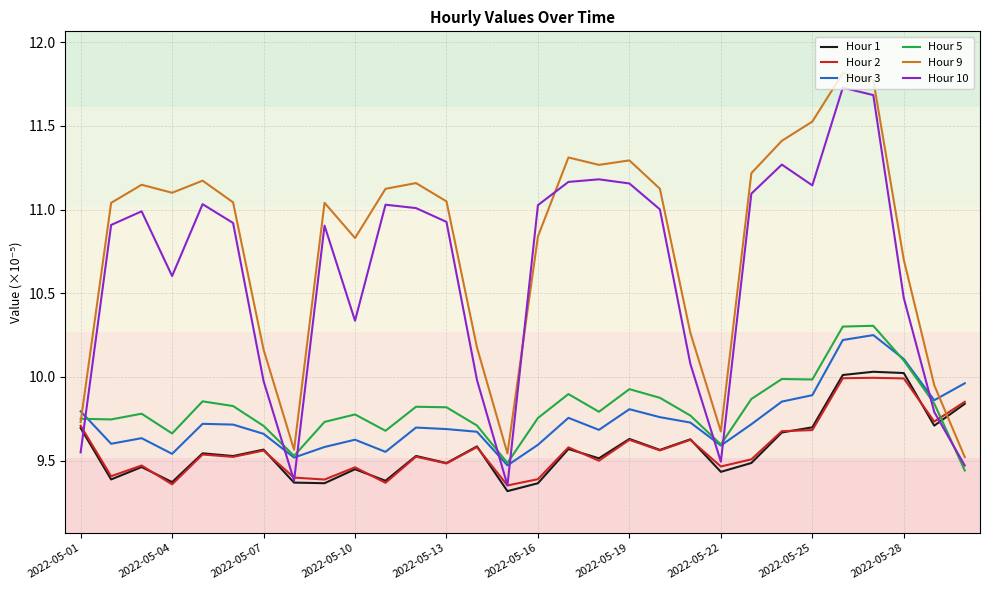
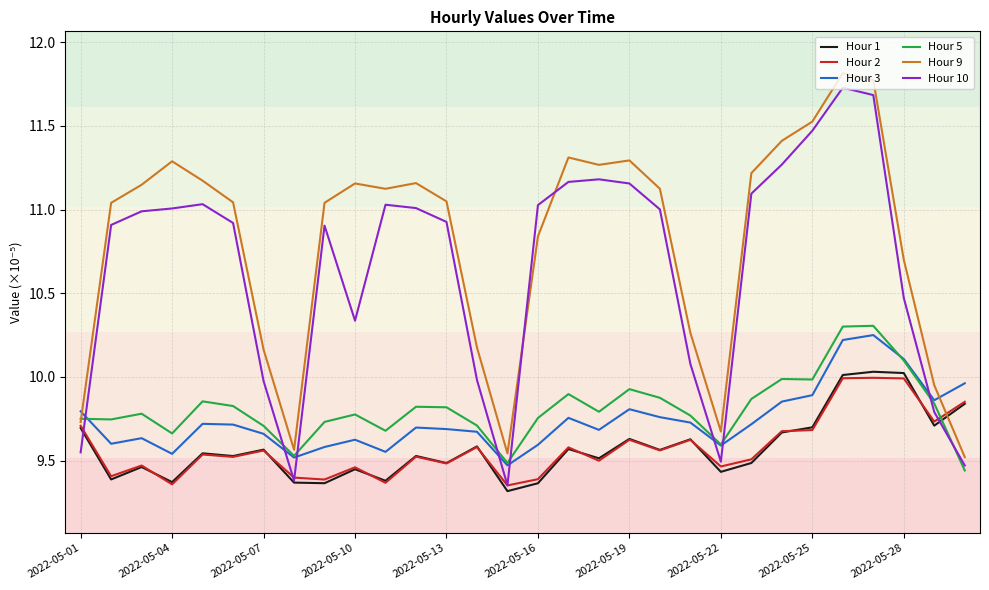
  {
    "Hour 1": {
      "2022-05-16": 9.36,
      "2022-05-22": 9.43,
      "2022-05-25": 9.70,
      "2022-05-28": 10.02
    },
    "Hour 2": {
      "2022-05-16": 9.39,
      "2022-05-22": 9.46,
      "2022-05-25": 9.68,
      "2022-05-28": 9.99
    },
    "Hour 3": {
      "2022-05-01": 9.79,
      "2022-05-04": 9.54,
      "2022-05-07": 9.66,
      "2022-05-10": 9.62,
      "2022-05-13": 9.69,
      "2022-05-16": 9.59,
      "2022-05-19": 9.81,
      "2022-05-25": 9.89
    },
    "Hour 5": {
      "2022-05-01": 9.75,
      "2022-05-04": 9.66,
      "2022-05-07": 9.71,
      "2022-05-10": 9.78,
      "2022-05-13": 9.82,
      "2022-05-16": 9.75,
      "2022-05-19": 9.93,
      "2022-05-25": 9.98
    },
    "Hour 9": {
      "2022-05-01": 9.73,
-     "2022-05-04": 11.10,
+     "2022-05-04": 11.29,
      "2022-05-07": 10.16,
-     "2022-05-10": 10.83,
+     "2022-05-10": 11.16,
      "2022-05-13": 11.05,
      "2022-05-16": 10.84,
      "2022-05-19": 11.29,
      "2022-05-22": 9.67,
      "2022-05-25": 11.53,
      "2022-05-28": 10.70
    },
    "Hour 10": {
      "2022-05-01": 9.55,
-     "2022-05-04": 10.60,
+     "2022-05-04": 11.01,
      "2022-05-07": 9.98,
      "2022-05-10": 10.34,
      "2022-05-13": 10.93,
      "2022-05-16": 11.03,
      "2022-05-19": 11.16,
      "2022-05-22": 9.49,
-     "2022-05-25": 11.15,
+     "2022-05-25": 11.47,
      "2022-05-28": 10.47
    }
  }
